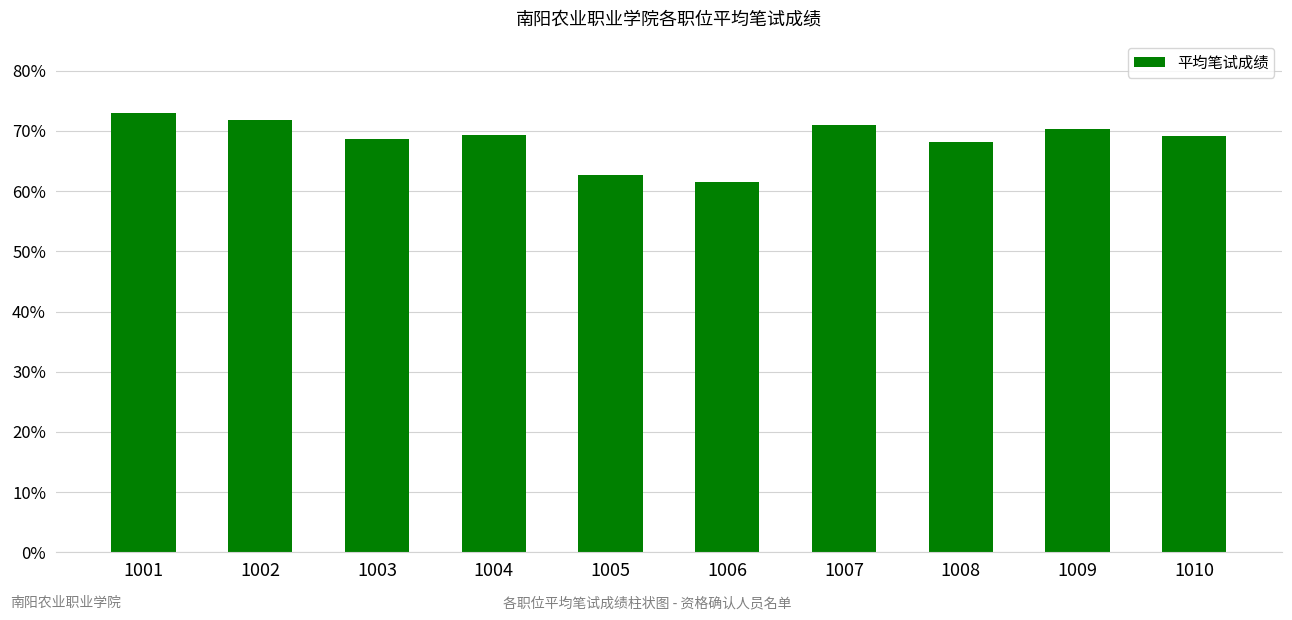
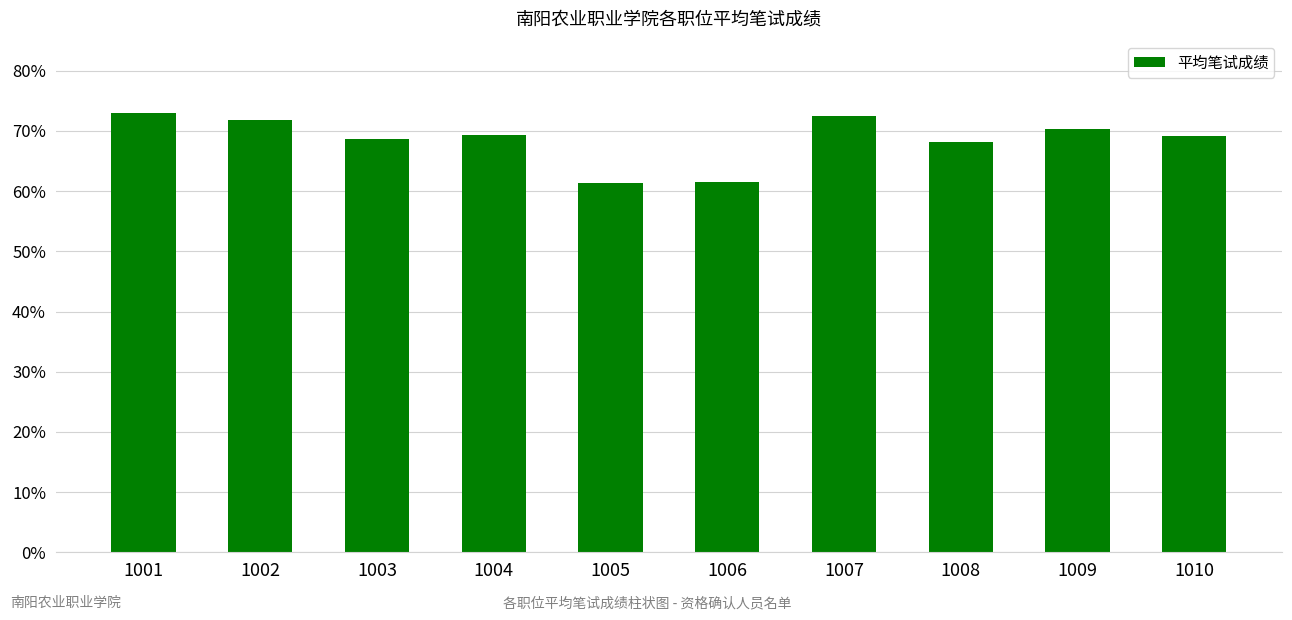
  {
    "1001": "73%",
    "1002": "72%",
    "1003": "69%",
    "1004": "69%",
-   "1005": "63%",
+   "1005": "61%",
    "1006": "62%",
-   "1007": "71%",
+   "1007": "73%",
    "1008": "68%",
    "1009": "70%",
    "1010": "69%"
  }
